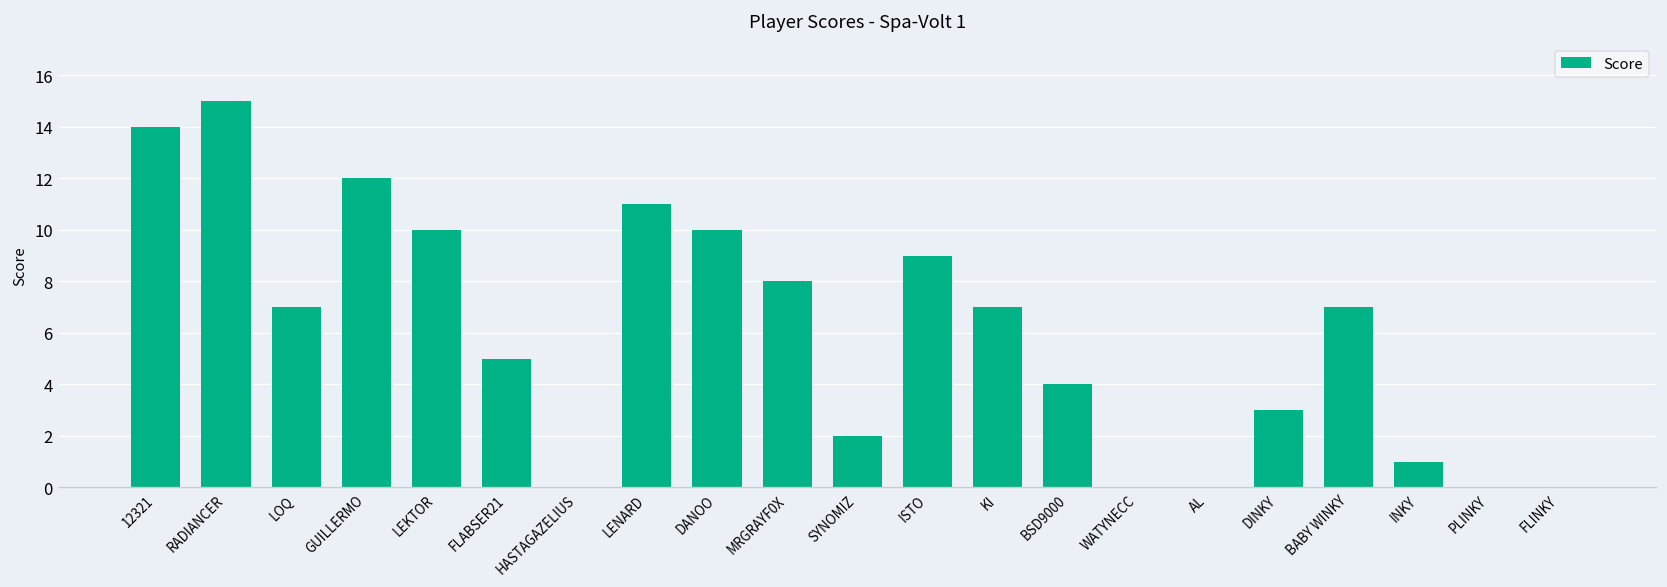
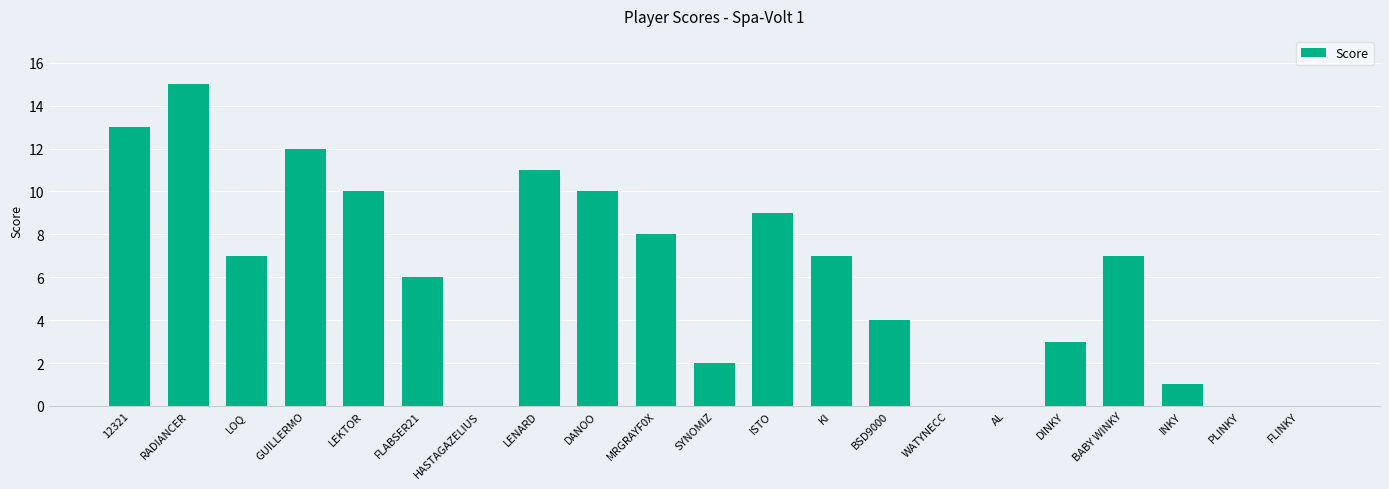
  {
-   "12321": 14,
+   "12321": 13,
    "RADIANCER": 15,
    "LOQ": 7,
    "GUILLERMO": 12,
    "LEKTOR": 10,
-   "FLABSER21": 5,
+   "FLABSER21": 6,
    "HASTAGAZELIUS": 0,
    "LENARD": 11,
    "DANOO": 10,
    "MRGRAYF0X": 8,
    "SYNOMIZ": 2,
    "ISTO": 9,
    "KI": 7,
    "BSD9000": 4,
    "WATYNECC": 0,
    "AL": 0,
    "DINKY": 3,
    "BABY WINKY": 7,
    "INKY": 1,
    "PLINKY": 0,
    "FLINKY": 0
  }
